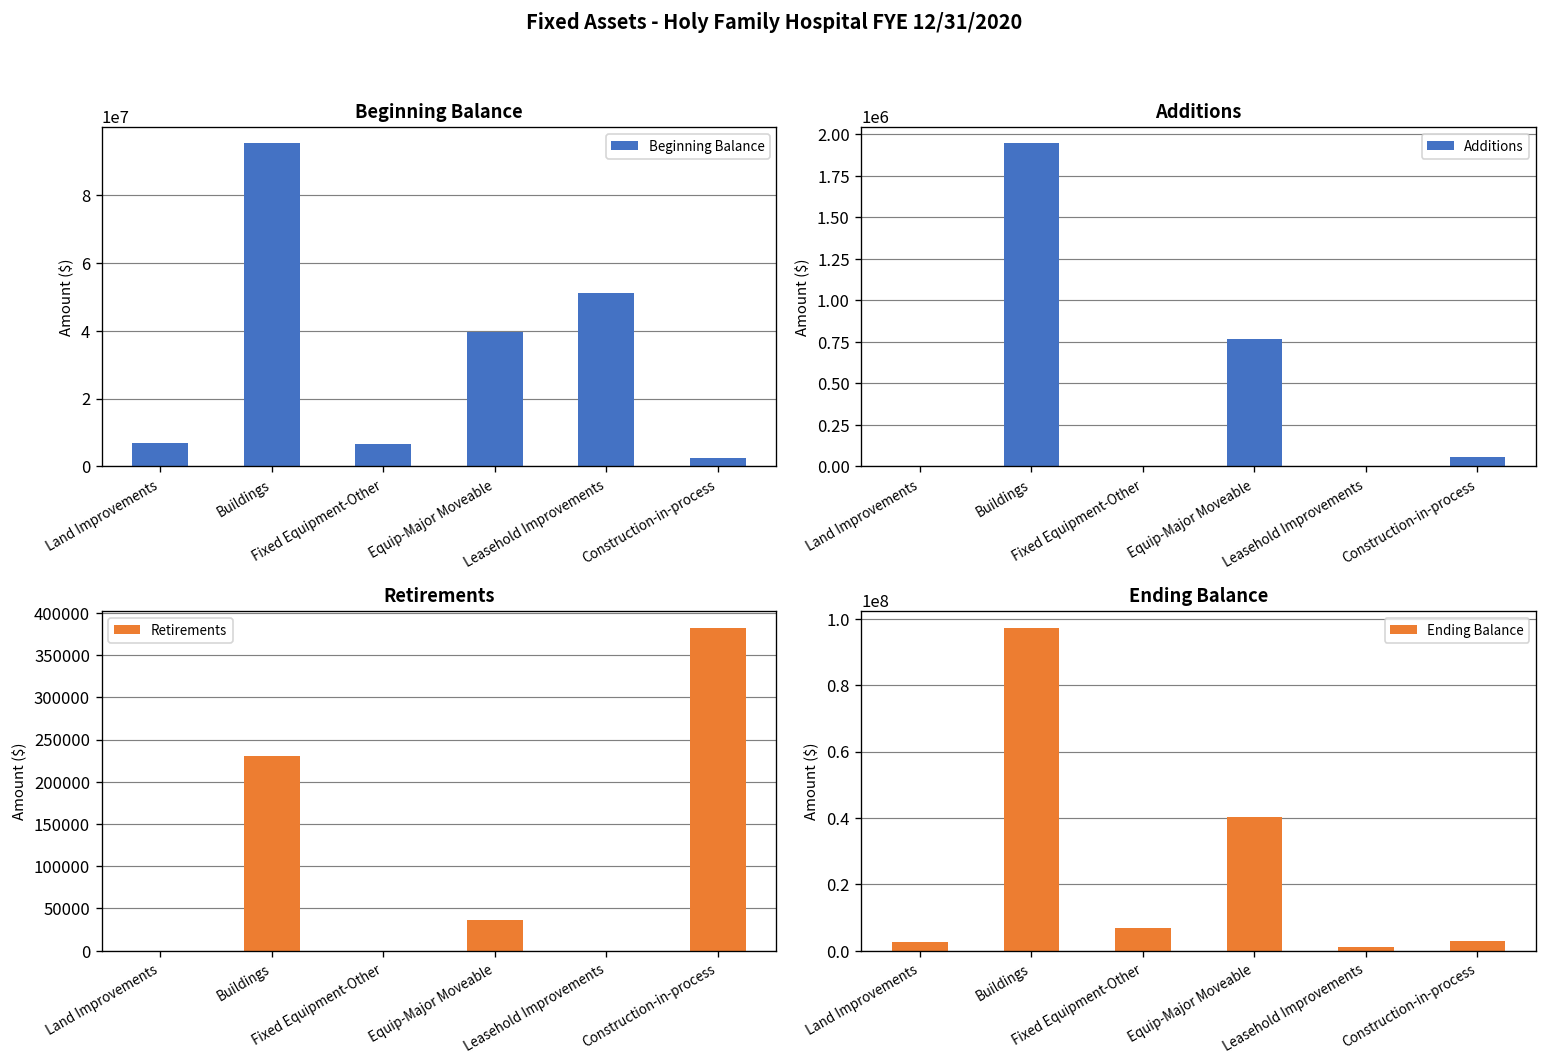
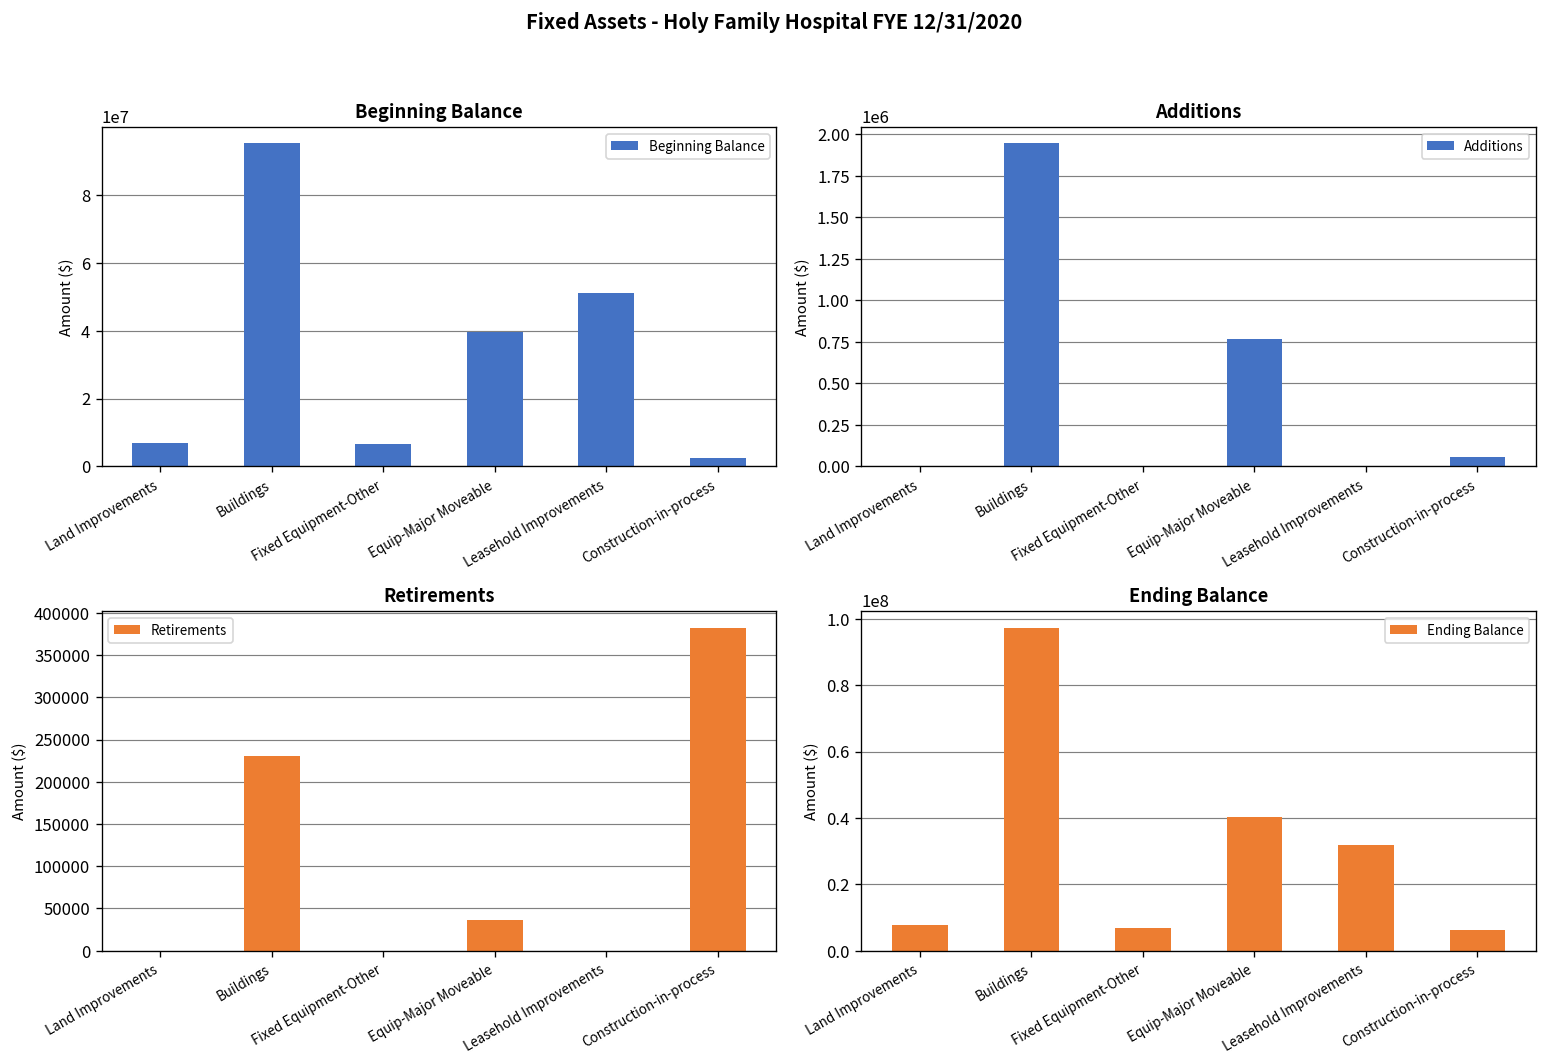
  {
    "Beginning Balance": {
      "Land Improvements": 7000000,
      "Buildings": 95000000,
      "Fixed Equipment-Other": 7000000,
      "Equip-Major Moveable": 40000000,
      "Leasehold Improvements": 51000000,
      "Construction-in-process": 2000000
    },
    "Additions": {
      "Land Improvements": 0,
      "Buildings": 1940000,
      "Fixed Equipment-Other": 0,
      "Equip-Major Moveable": 770000,
      "Leasehold Improvements": 0,
      "Construction-in-process": 60000
    },
    "Retirements": {
      "Land Improvements": 0,
      "Buildings": 230000,
      "Fixed Equipment-Other": 0,
      "Equip-Major Moveable": 40000,
      "Leasehold Improvements": 0,
      "Construction-in-process": 380000
    },
    "Ending Balance": {
-     "Land Improvements": 3000000,
+     "Land Improvements": 8000000,
      "Buildings": 97000000,
      "Fixed Equipment-Other": 7000000,
      "Equip-Major Moveable": 40000000,
-     "Leasehold Improvements": 1000000,
-     "Construction-in-process": 3000000
+     "Leasehold Improvements": 32000000,
+     "Construction-in-process": 6000000
    }
  }
